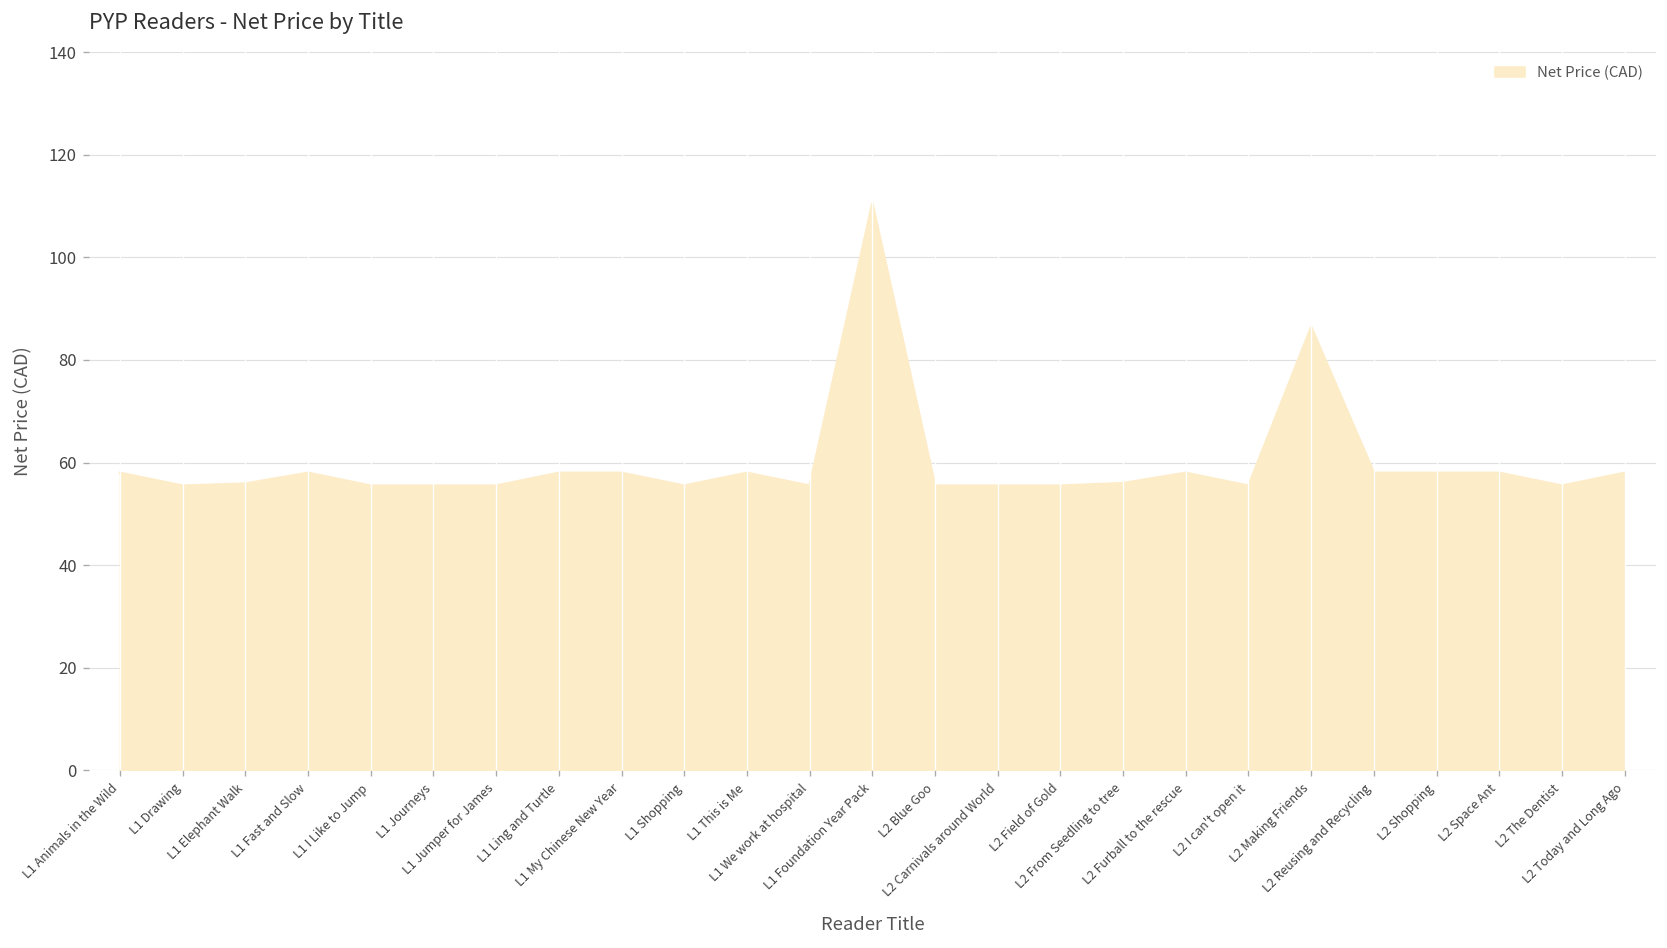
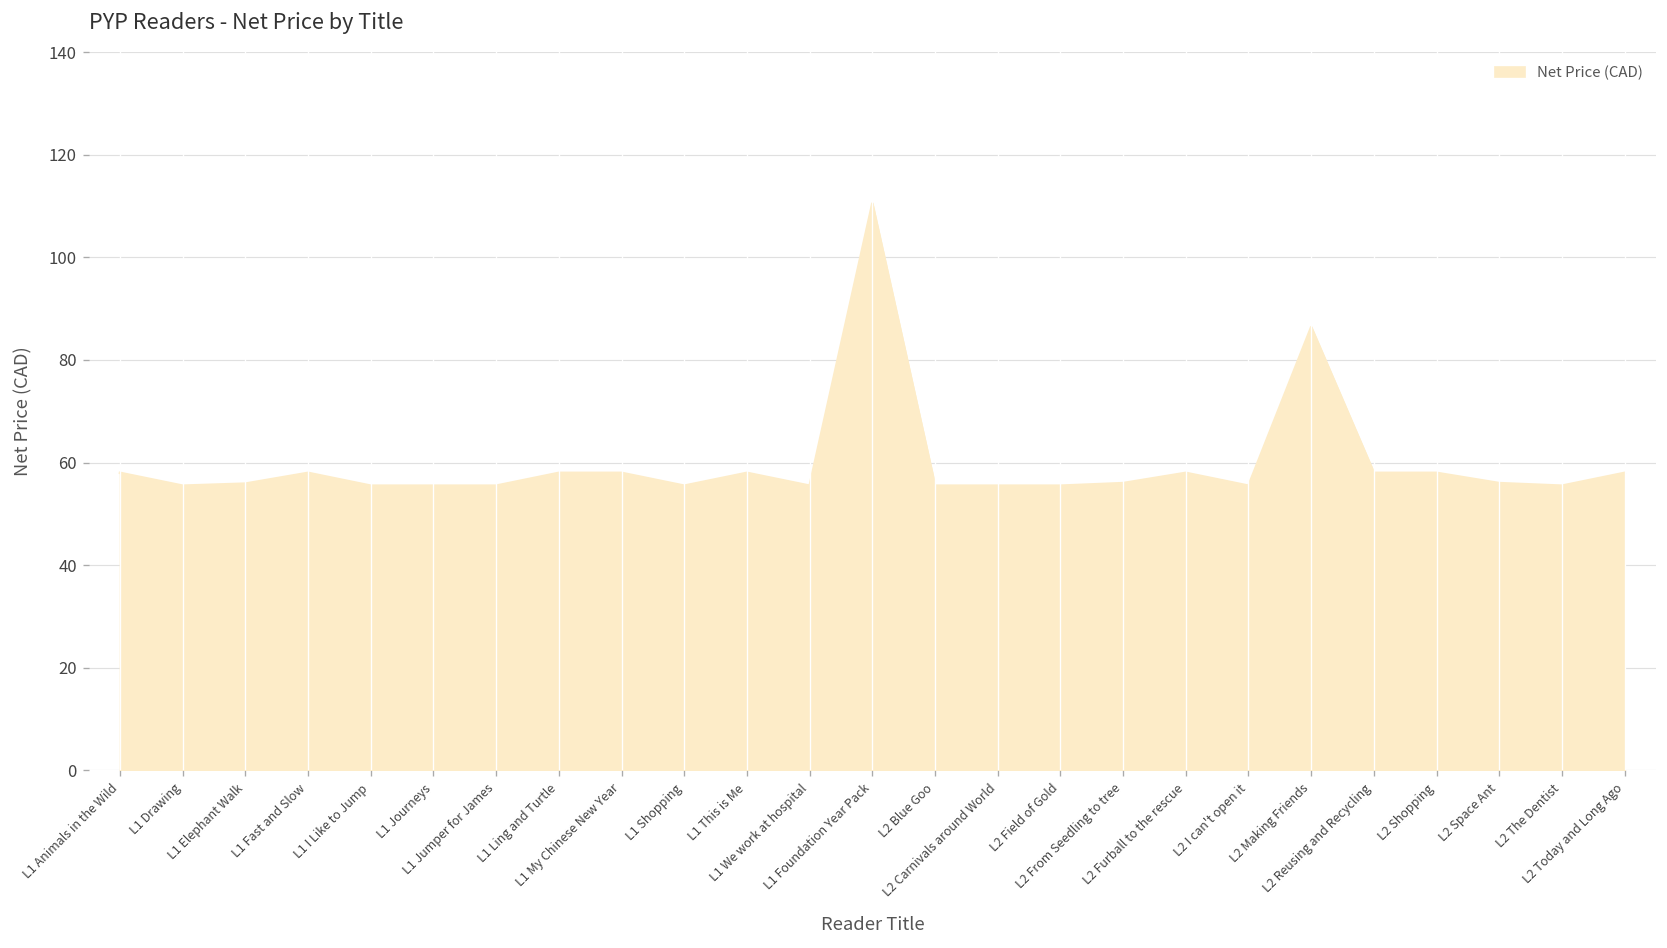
  {
    "L1 Animals in the Wild": 58,
    "L1 Drawing": 56,
    "L1 Elephant Walk": 56,
    "L1 Fast and Slow": 58,
    "L1 I Like to Jump": 56,
    "L1 Journeys": 56,
    "L1 Jumper for James": 56,
    "L1 Ling and Turtle": 58,
    "L1 My Chinese New Year": 58,
    "L1 Shopping": 56,
    "L1 This is Me": 58,
    "L1 We work at hospital": 56,
    "L1 Foundation Year Pack": 111,
    "L2 Blue Goo": 56,
    "L2 Carnivals around World": 56,
    "L2 Field of Gold": 56,
    "L2 From Seedling to tree": 56,
    "L2 Furball to the rescue": 58,
    "L2 I can't open it": 56,
    "L2 Making Friends": 86,
    "L2 Reusing and Recycling": 58,
    "L2 Shopping": 58,
-   "L2 Space Ant": 58,
+   "L2 Space Ant": 56,
    "L2 The Dentist": 56,
    "L2 Today and Long Ago": 58
  }
